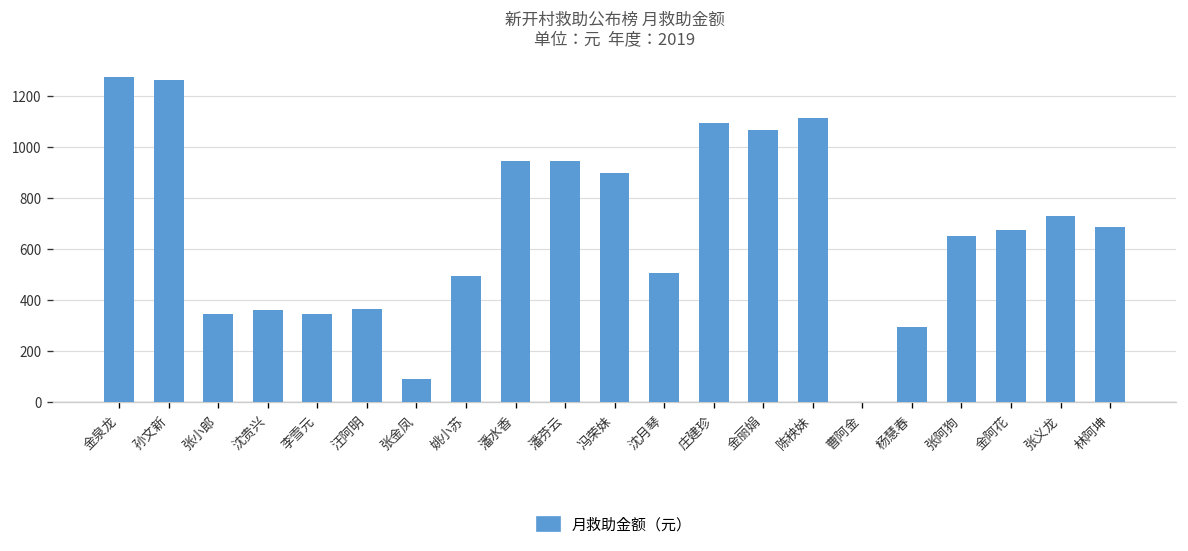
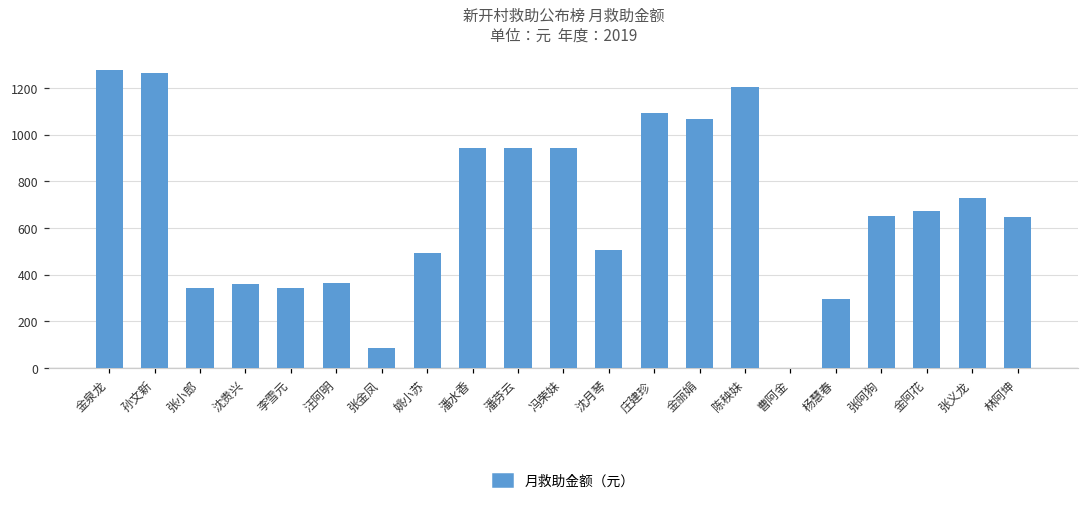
  {
    "金泉龙": 1280,
    "孙文新": 1270,
    "张小郎": 350,
    "沈贵兴": 360,
    "李雪元": 350,
    "汪阿明": 370,
    "张金凤": 90,
    "姚小苏": 500,
    "潘水香": 950,
    "潘芬云": 950,
-   "冯荣妹": 900,
+   "冯荣妹": 950,
    "沈月琴": 510,
    "庄建珍": 1090,
    "金丽娟": 1070,
-   "陈秧妹": 1120,
+   "陈秧妹": 1200,
    "曹阿金": 0,
    "杨慧春": 290,
    "张阿狗": 650,
    "金阿花": 670,
    "张义龙": 730,
-   "林阿坤": 690
+   "林阿坤": 650
  }
